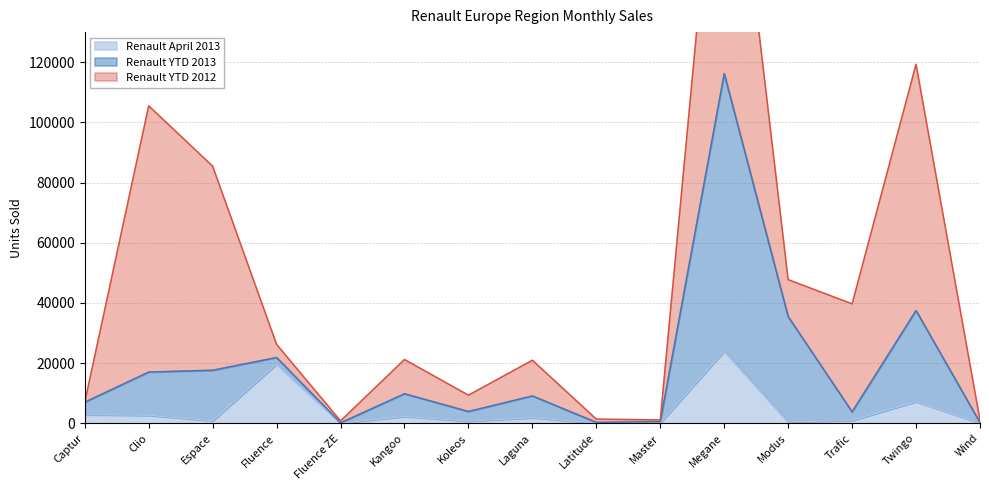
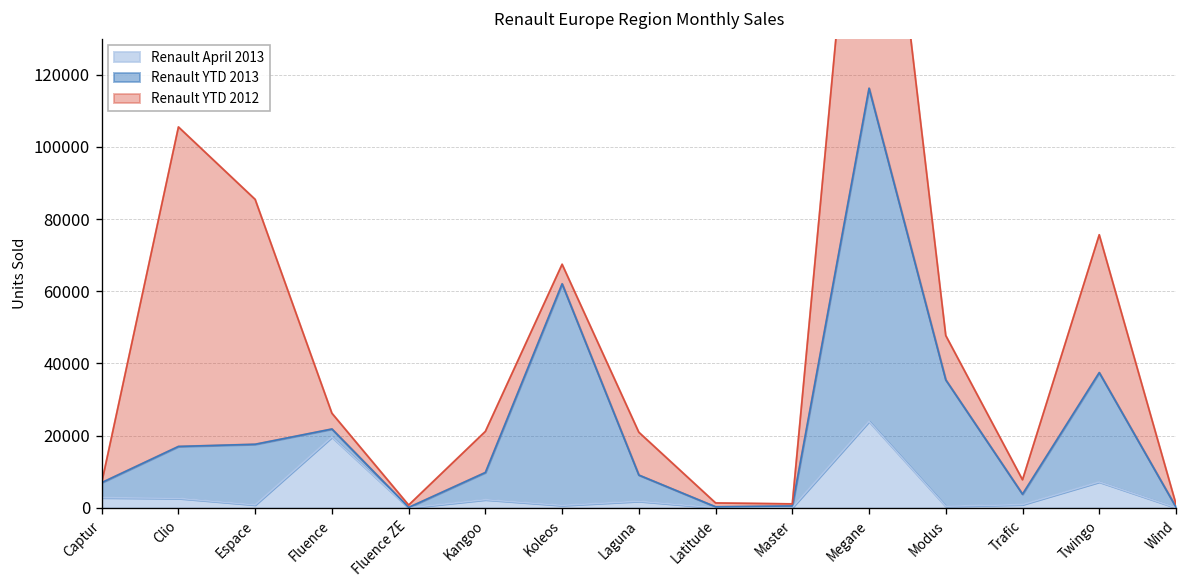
  {
    "Renault April 2013": {
      "Captur": 3000,
      "Clio": 3000,
      "Espace": 1000,
      "Fluence": 20000,
      "Kangoo": 2000,
      "Koleos": 1000,
      "Laguna": 2000,
      "Megane": 24000,
      "Modus": 0,
      "Trafic": 1000,
      "Twingo": 7000
    },
    "Renault YTD 2013": {
      "Clio": 14000,
      "Espace": 17000,
      "Fluence": 2000,
      "Kangoo": 8000,
-     "Koleos": 3000,
+     "Koleos": 61000,
      "Laguna": 7000,
      "Megane": 92000,
      "Modus": 35000,
      "Trafic": 3000,
      "Twingo": 30000
    },
    "Renault YTD 2012": {
      "Clio": 88000,
      "Espace": 68000,
      "Fluence": 4000,
      "Kangoo": 11000,
      "Koleos": 5000,
      "Laguna": 12000,
      "Latitude": 1000,
      "Modus": 12000,
-     "Trafic": 36000,
-     "Twingo": 82000,
+     "Trafic": 4000,
+     "Twingo": 38000,
      "Wind": 1000
    }
  }
